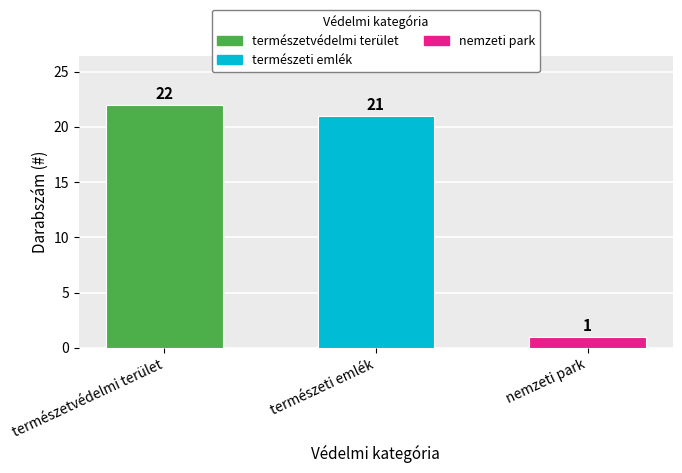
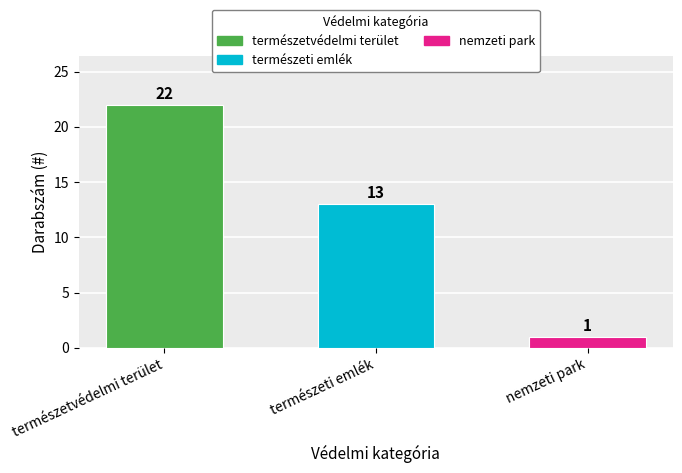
  {
    "természeti emlék": {
-     "természeti emlék": 21
+     "természeti emlék": 13
    },
    "nemzeti park": {
      "nemzeti park": 1
    }
  }
